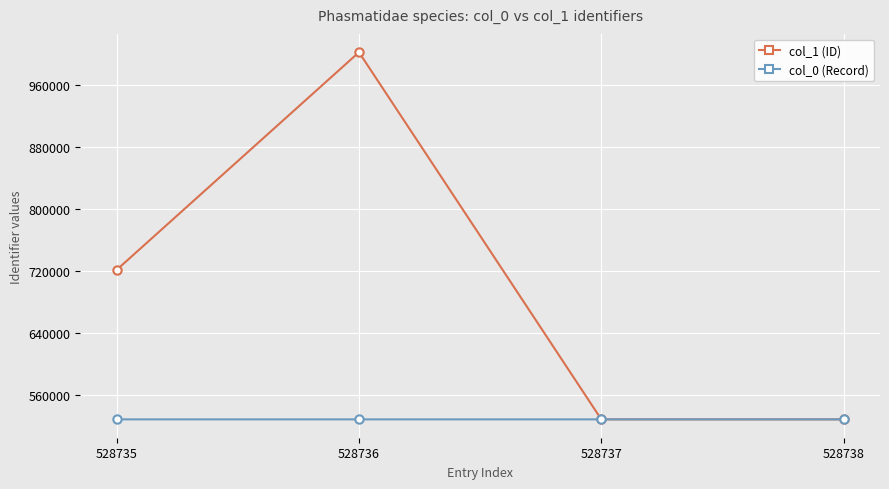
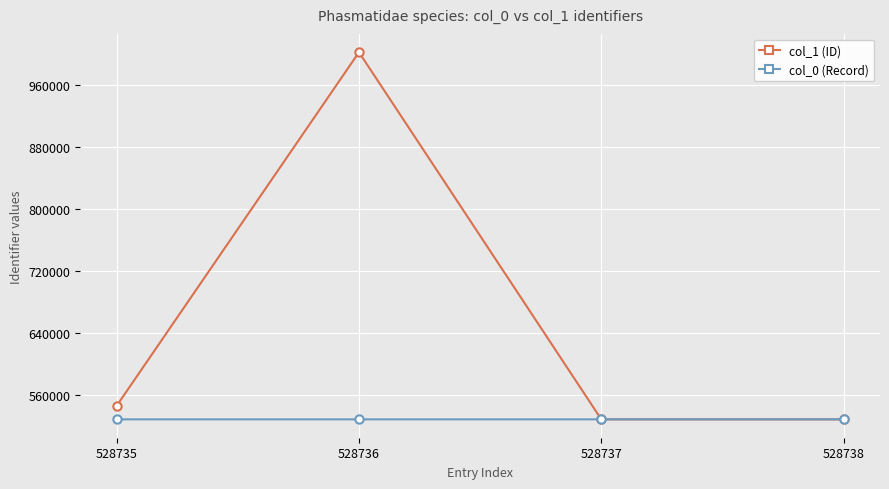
  {
    "col_1 (ID)": {
-     "528735": 720000,
+     "528735": 550000,
      "528736": 1000000
    },
    "col_0 (Record)": {
      "528735": 530000,
      "528736": 530000
    }
  }
